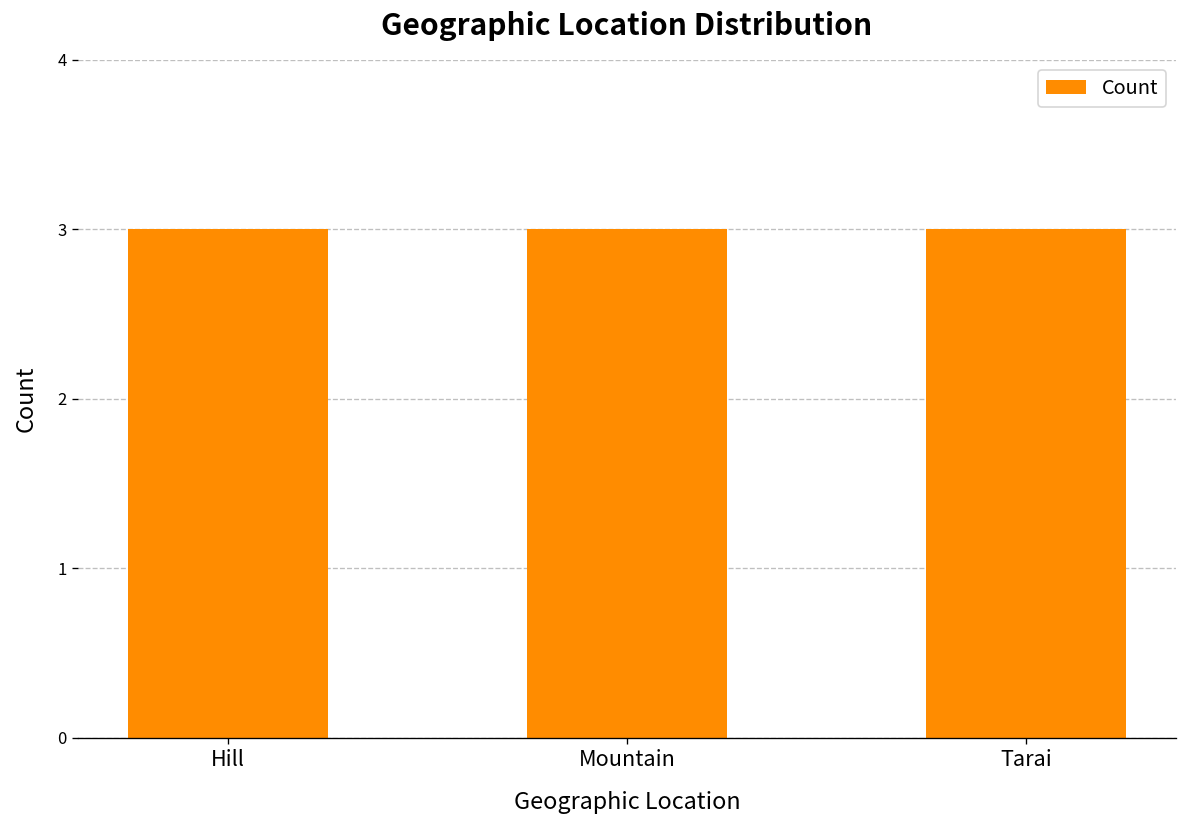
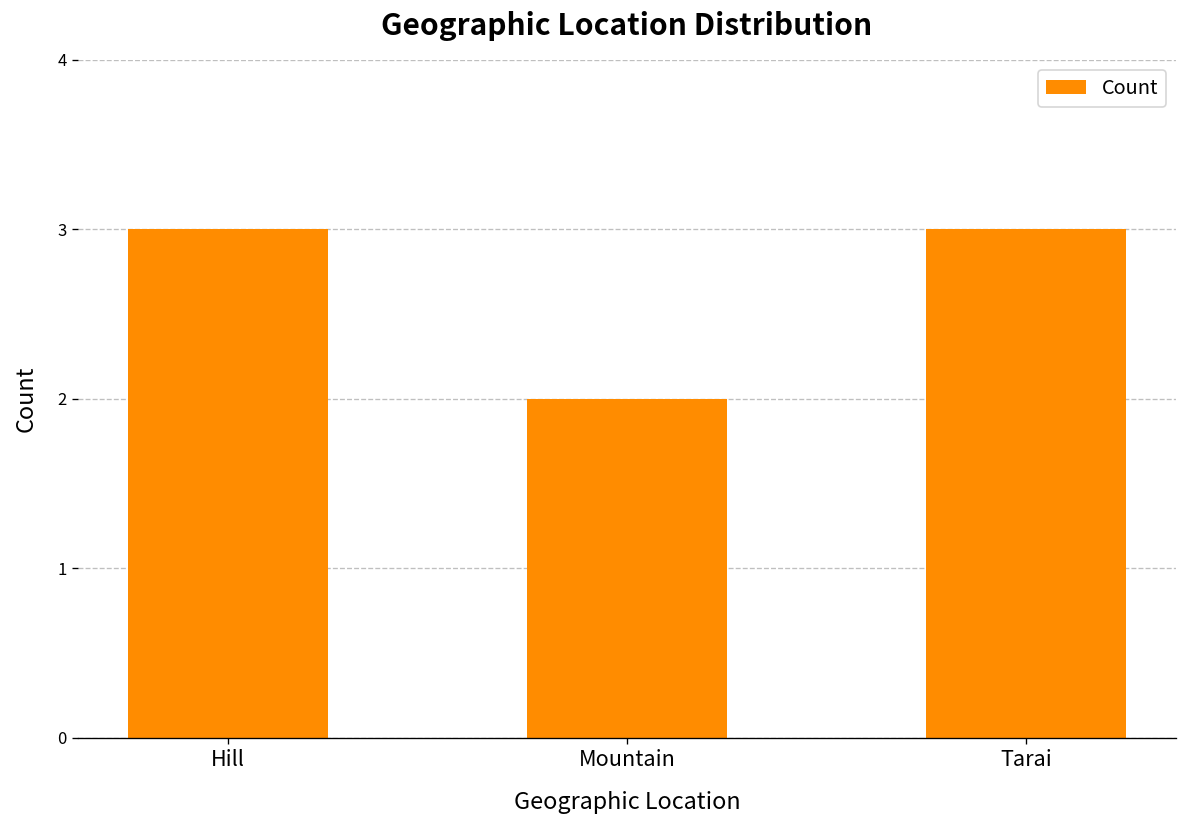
  {
    "Hill": 3,
-   "Mountain": 3,
+   "Mountain": 2,
    "Tarai": 3
  }
